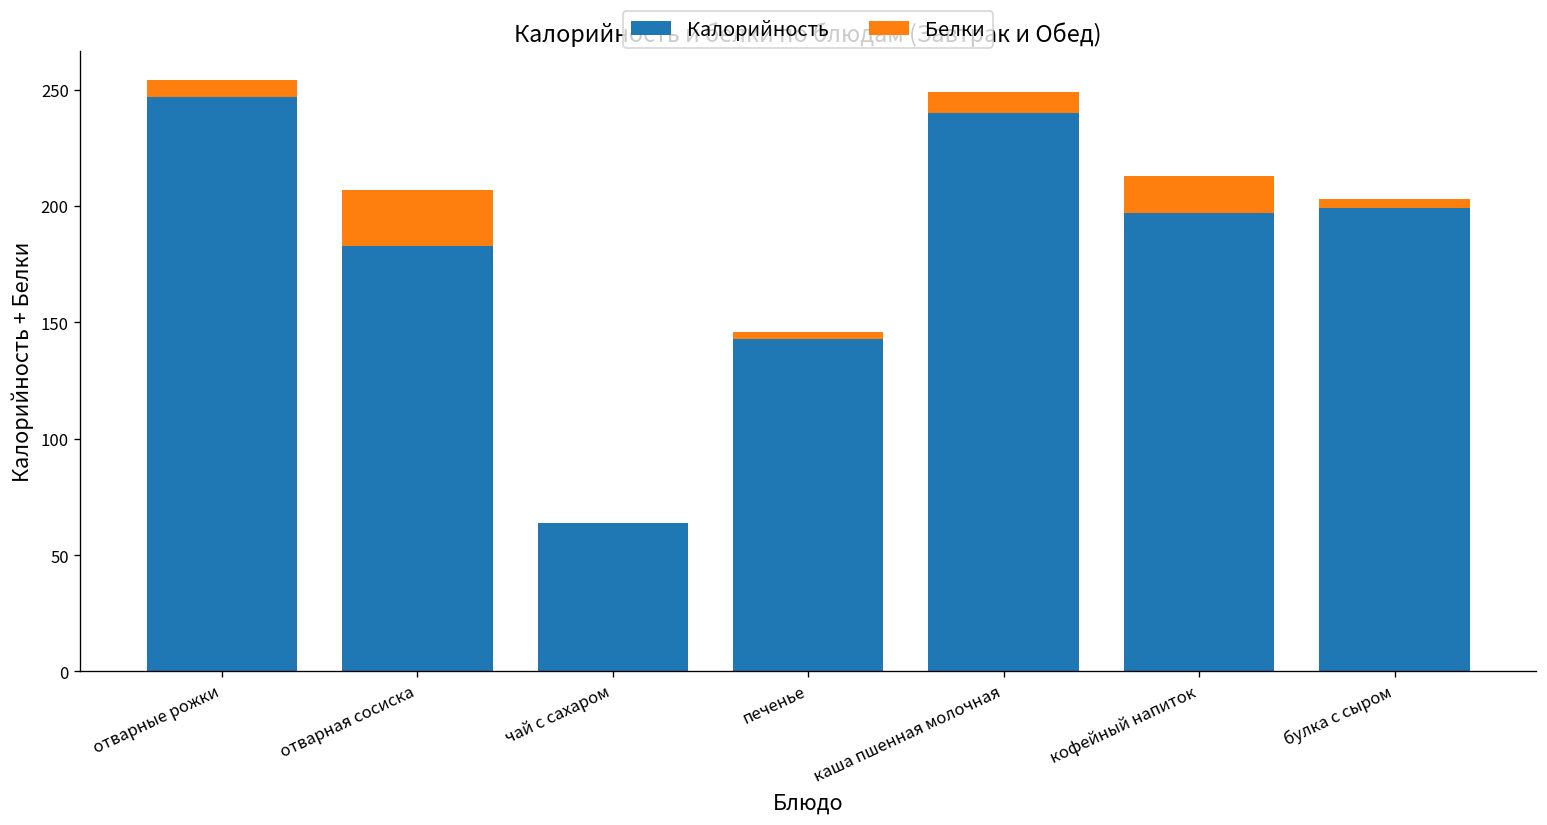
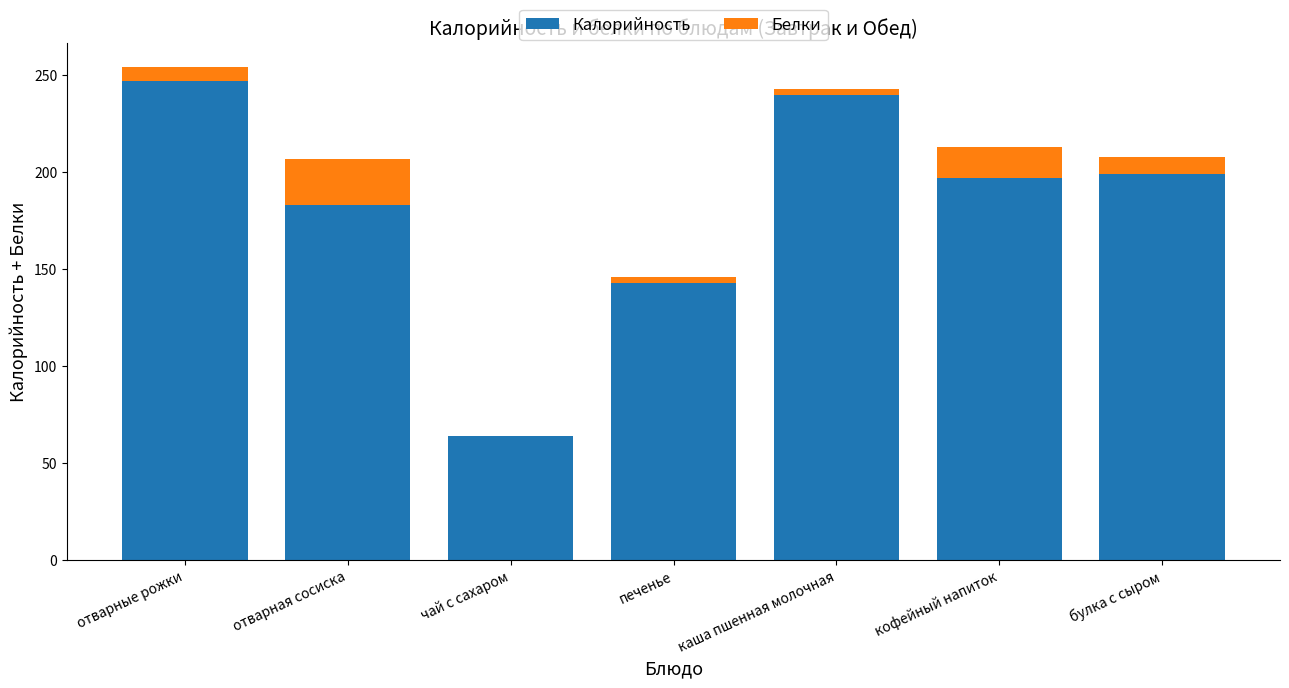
  {
    "Калорийность": {
      "отварные рожки": 247,
      "отварная сосиска": 183,
      "чай с сахаром": 64,
      "печенье": 143,
      "каша пшенная молочная": 240,
      "кофейный напиток": 197,
      "булка с сыром": 199
    },
    "Белки": {
      "отварные рожки": 7,
      "отварная сосиска": 24,
      "чай с сахаром": 0,
      "печенье": 3,
-     "каша пшенная молочная": 9,
+     "каша пшенная молочная": 3,
      "кофейный напиток": 16,
-     "булка с сыром": 4
+     "булка с сыром": 9
    }
  }
